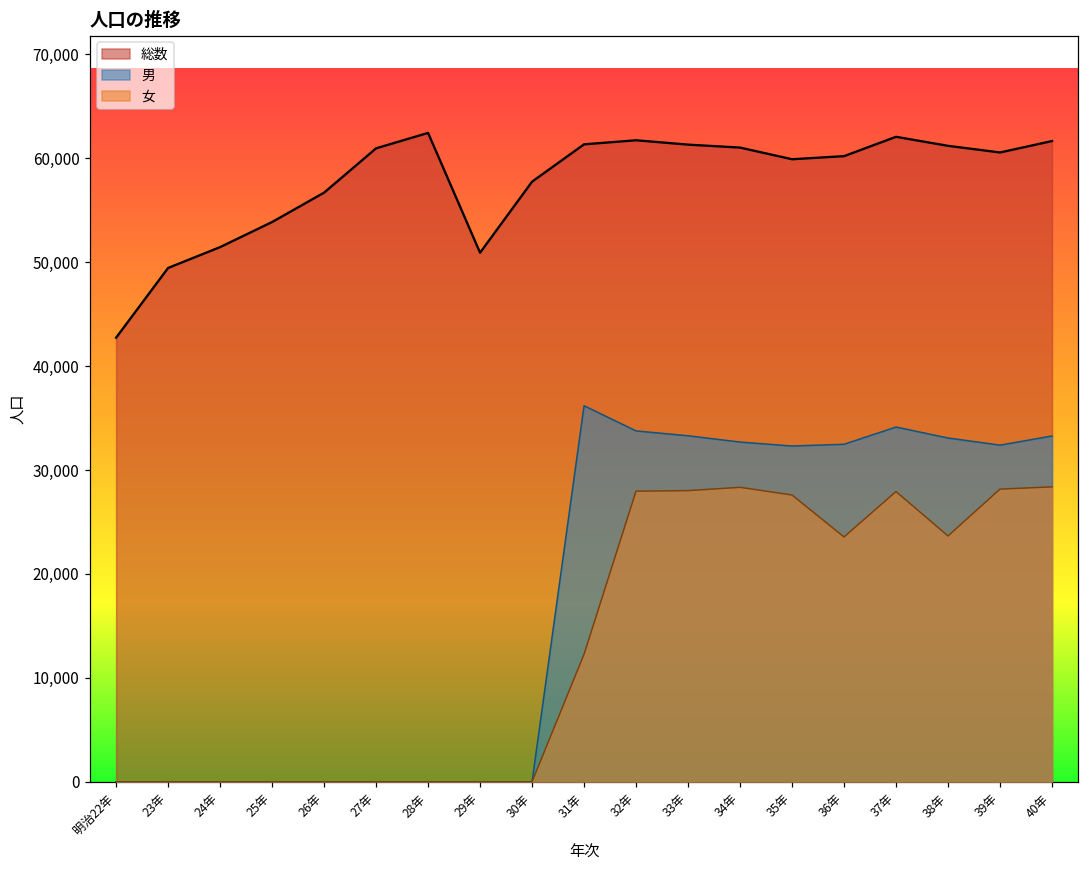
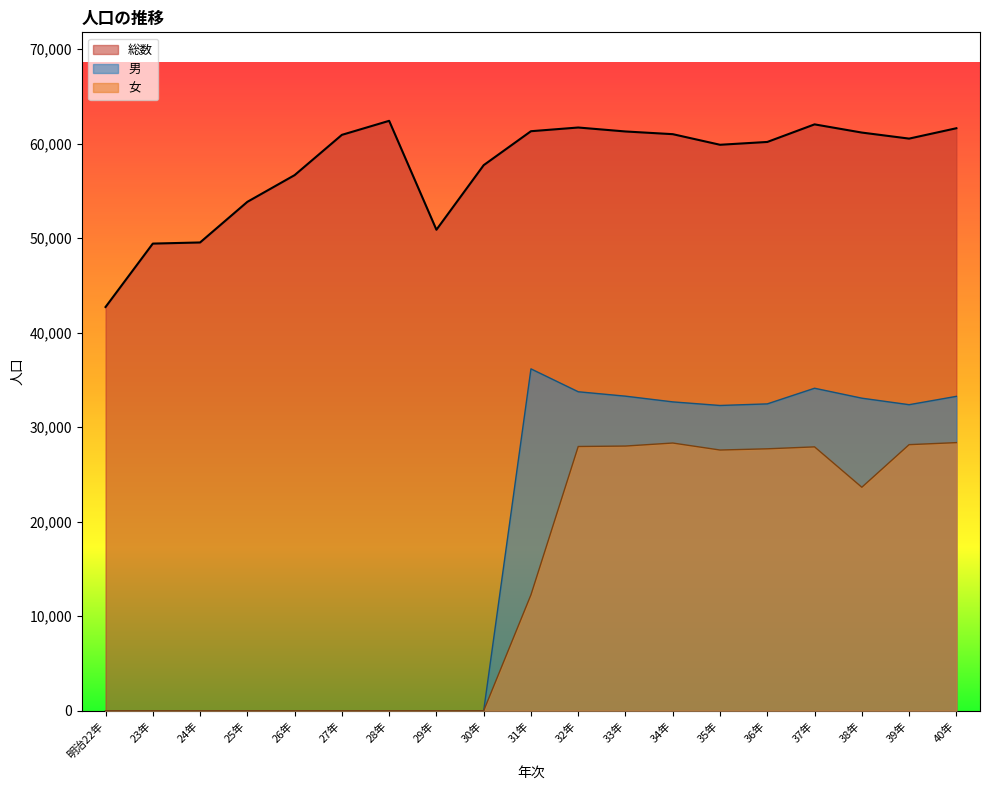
  {
    "総数": {
      "明治22年": "43,000",
      "23年": "49,000",
-     "24年": "51,000",
+     "24年": "50,000",
      "25年": "54,000",
      "26年": "57,000",
      "27年": "61,000",
      "28年": "62,000",
      "29年": "51,000",
      "30年": "58,000",
      "31年": "61,000",
      "32年": "62,000",
      "33年": "61,000",
      "34年": "61,000",
      "35年": "60,000",
      "36年": "60,000",
      "37年": "62,000",
      "38年": "61,000",
      "39年": "61,000",
      "40年": "62,000"
    },
    "男": {
      "31年": "36,000",
      "32年": "34,000",
      "33年": "33,000",
      "34年": "33,000",
      "35年": "32,000",
      "36年": "32,000",
      "37年": "34,000",
      "38年": "33,000",
      "39年": "32,000",
      "40年": "33,000"
    },
    "女": {
      "31年": "12,000",
      "32年": "28,000",
      "33年": "28,000",
      "34年": "28,000",
      "35年": "28,000",
-     "36年": "24,000",
+     "36年": "28,000",
      "37年": "28,000",
      "38年": "24,000",
      "39年": "28,000",
      "40年": "28,000"
    }
  }
